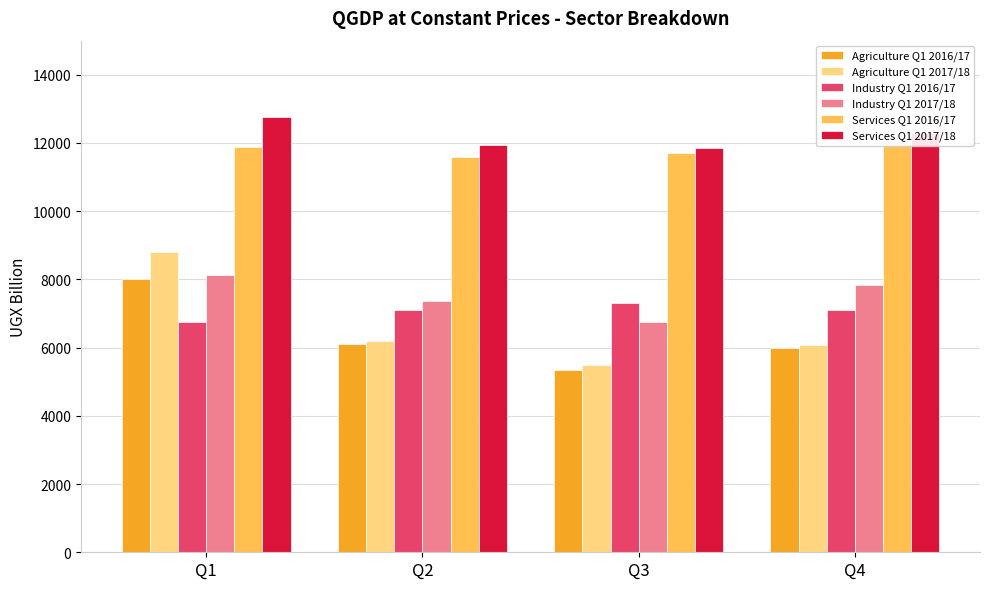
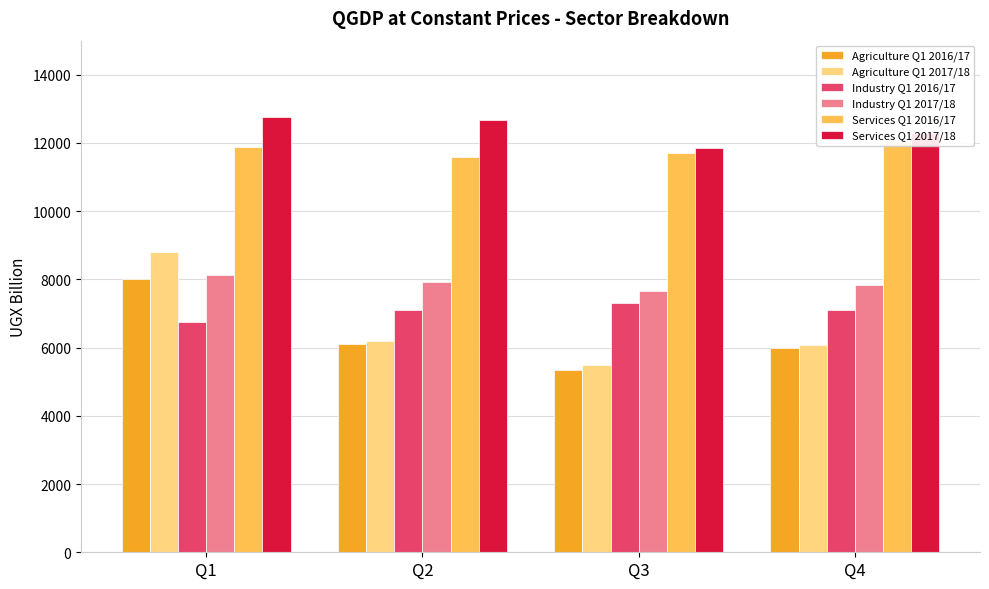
  {
    "Industry Q1 2016/17": {
      "Q1": 6800,
      "Q2": 7100,
      "Q3": 7300,
      "Q4": 7100
    },
    "Industry Q1 2017/18": {
      "Q1": 8100,
-     "Q2": 7400,
-     "Q3": 6800,
+     "Q2": 7900,
+     "Q3": 7700,
      "Q4": 7800
    },
    "Services Q1 2017/18": {
      "Q1": 12800,
-     "Q2": 12000,
+     "Q2": 12700,
      "Q3": 11900
    }
  }
